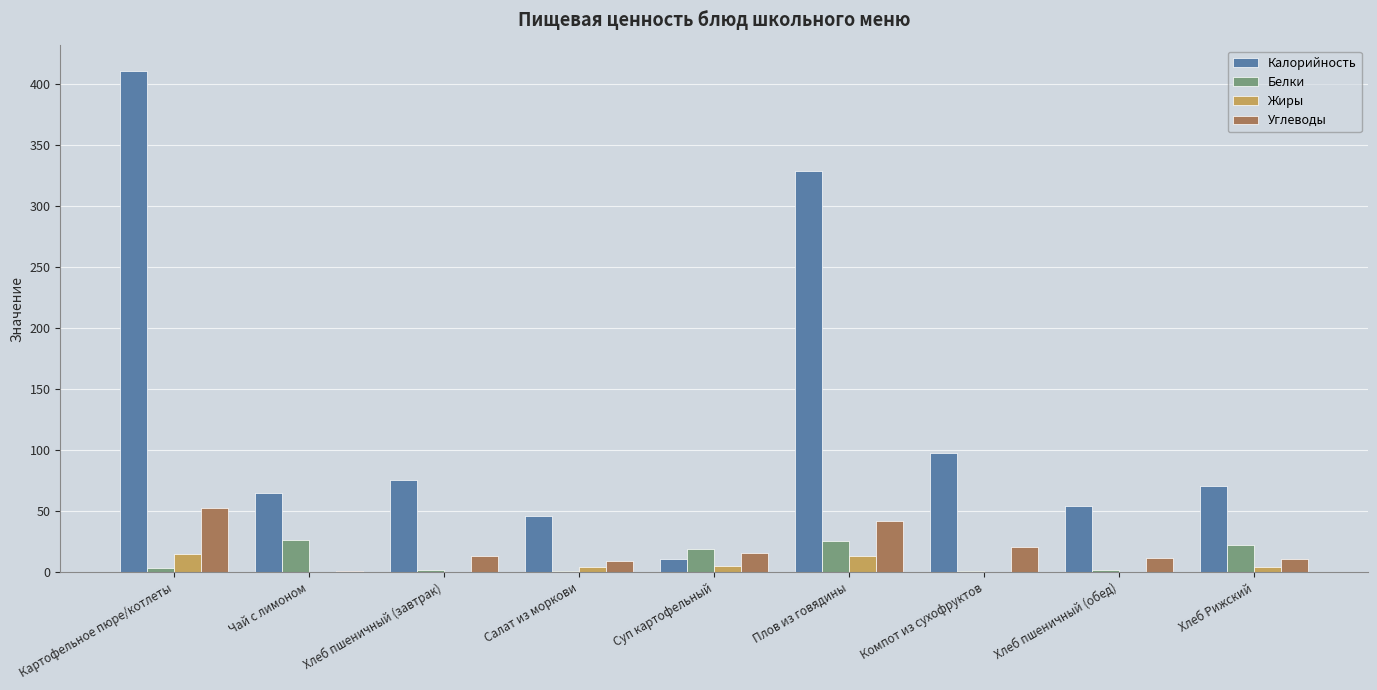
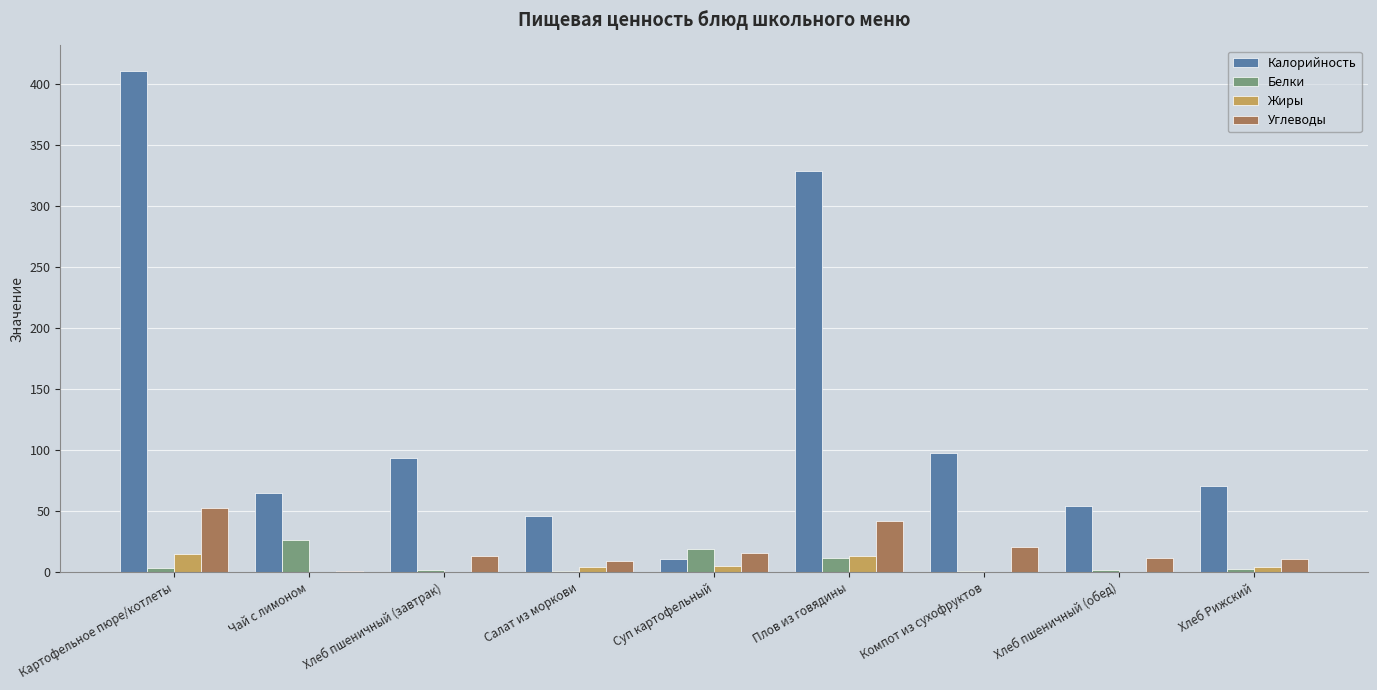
  {
    "Калорийность": {
      "Картофельное пюре/котлеты": 411,
      "Чай с лимоном": 65,
-     "Хлеб пшеничный (завтрак)": 76,
+     "Хлеб пшеничный (завтрак)": 94,
      "Салат из моркови": 46,
      "Суп картофельный": 11,
      "Плов из говядины": 329,
      "Компот из сухофруктов": 98,
      "Хлеб пшеничный (обед)": 54,
      "Хлеб Рижский": 71
    },
    "Белки": {
      "Картофельное пюре/котлеты": 4,
      "Чай с лимоном": 27,
      "Хлеб пшеничный (завтрак)": 2,
      "Суп картофельный": 19,
-     "Плов из говядины": 26,
-     "Хлеб Рижский": 23
+     "Плов из говядины": 12,
+     "Хлеб Рижский": 2
    }
  }
